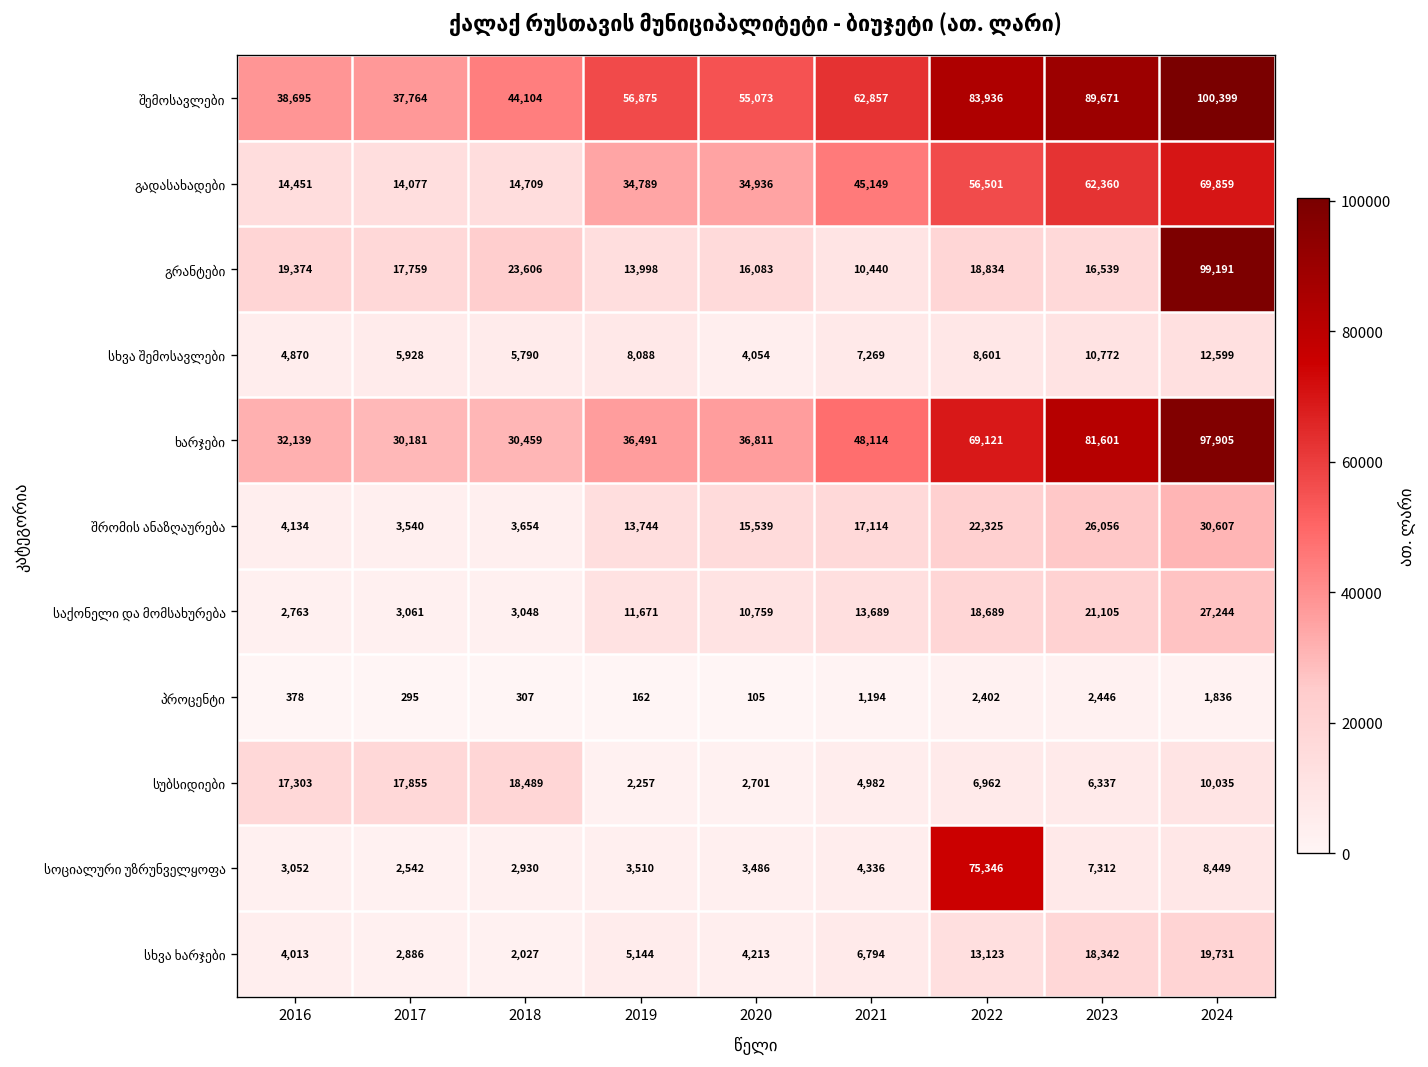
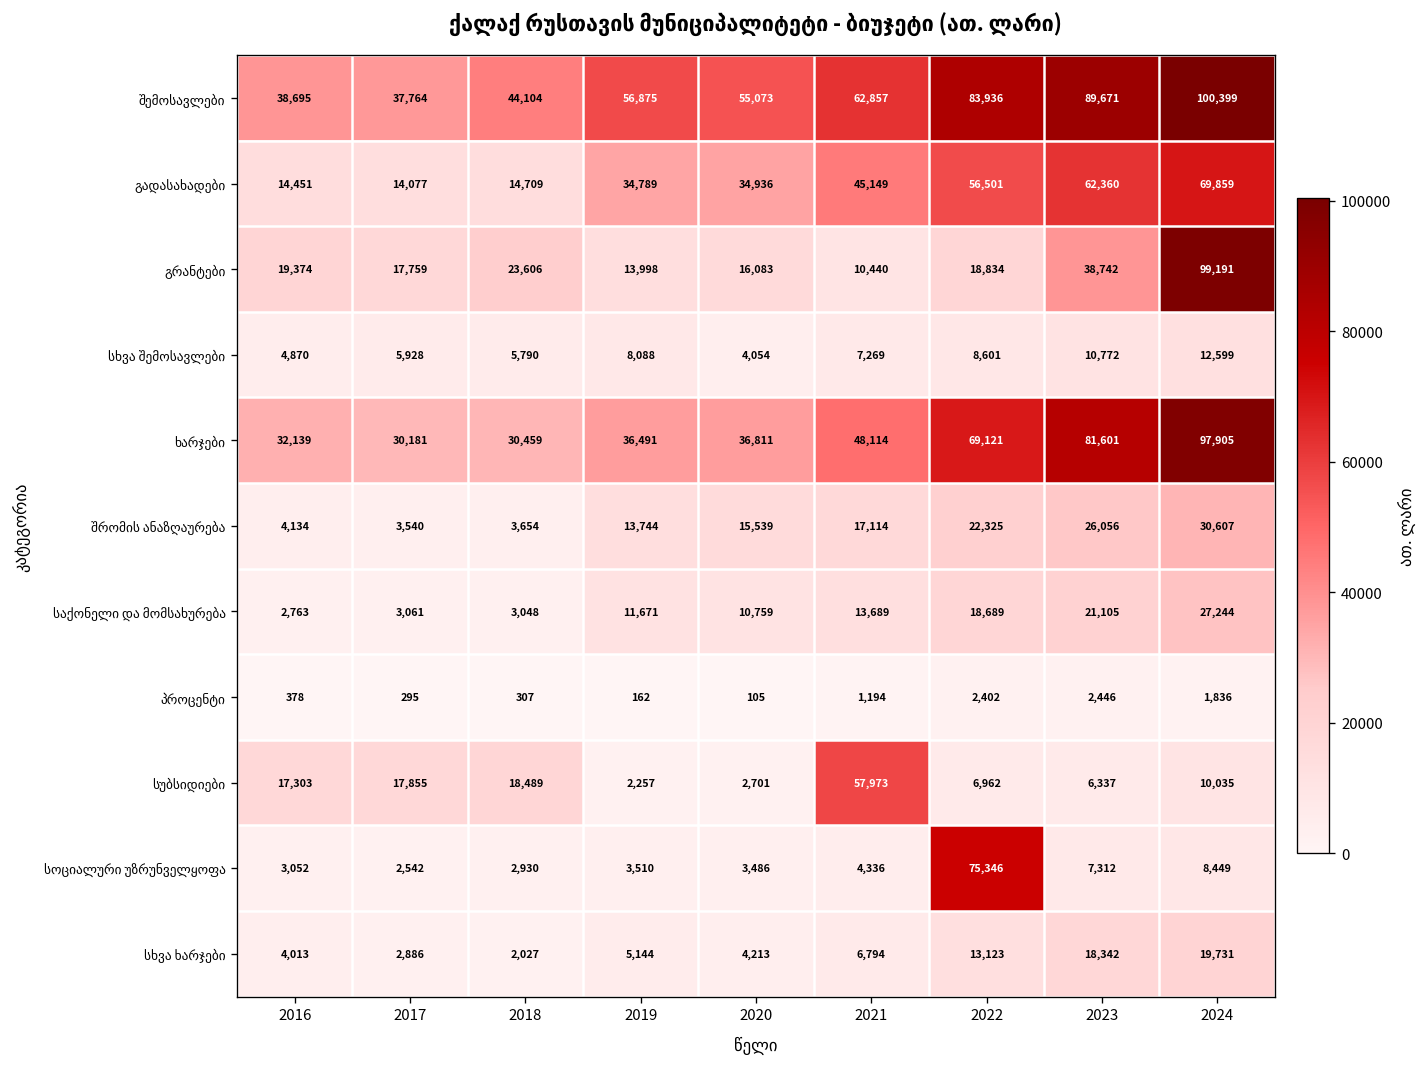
  {
    "შემოსავლები": {
      "2016": "38,695",
      "2017": "37,764",
      "2018": "44,104",
      "2019": "56,875",
      "2020": "55,073",
      "2021": "62,857",
      "2022": "83,936",
      "2023": "89,671",
      "2024": "100,399"
    },
    "გადასახადები": {
      "2016": "14,451",
      "2017": "14,077",
      "2018": "14,709",
      "2019": "34,789",
      "2020": "34,936",
      "2021": "45,149",
      "2022": "56,501",
      "2023": "62,360",
      "2024": "69,859"
    },
    "გრანტები": {
      "2016": "19,374",
      "2017": "17,759",
      "2018": "23,606",
      "2019": "13,998",
      "2020": "16,083",
      "2021": "10,440",
      "2022": "18,834",
-     "2023": "16,539",
+     "2023": "38,742",
      "2024": "99,191"
    },
    "სხვა შემოსავლები": {
      "2016": "4,870",
      "2017": "5,928",
      "2018": "5,790",
      "2019": "8,088",
      "2020": "4,054",
      "2021": "7,269",
      "2022": "8,601",
      "2023": "10,772",
      "2024": "12,599"
    },
    "ხარჯები": {
      "2016": "32,139",
      "2017": "30,181",
      "2018": "30,459",
      "2019": "36,491",
      "2020": "36,811",
      "2021": "48,114",
      "2022": "69,121",
      "2023": "81,601",
      "2024": "97,905"
    },
    "შრომის ანაზღაურება": {
      "2016": "4,134",
      "2017": "3,540",
      "2018": "3,654",
      "2019": "13,744",
      "2020": "15,539",
      "2021": "17,114",
      "2022": "22,325",
      "2023": "26,056",
      "2024": "30,607"
    },
    "საქონელი და მომსახურება": {
      "2016": "2,763",
      "2017": "3,061",
      "2018": "3,048",
      "2019": "11,671",
      "2020": "10,759",
      "2021": "13,689",
      "2022": "18,689",
      "2023": "21,105",
      "2024": "27,244"
    },
    "პროცენტი": {
      "2016": "378",
      "2017": "295",
      "2018": "307",
      "2019": "162",
      "2020": "105",
      "2021": "1,194",
      "2022": "2,402",
      "2023": "2,446",
      "2024": "1,836"
    },
    "სუბსიდიები": {
      "2016": "17,303",
      "2017": "17,855",
      "2018": "18,489",
      "2019": "2,257",
      "2020": "2,701",
-     "2021": "4,982",
+     "2021": "57,973",
      "2022": "6,962",
      "2023": "6,337",
      "2024": "10,035"
    },
    "სოციალური უზრუნველყოფა": {
      "2016": "3,052",
      "2017": "2,542",
      "2018": "2,930",
      "2019": "3,510",
      "2020": "3,486",
      "2021": "4,336",
      "2022": "75,346",
      "2023": "7,312",
      "2024": "8,449"
    },
    "სხვა ხარჯები": {
      "2016": "4,013",
      "2017": "2,886",
      "2018": "2,027",
      "2019": "5,144",
      "2020": "4,213",
      "2021": "6,794",
      "2022": "13,123",
      "2023": "18,342",
      "2024": "19,731"
    }
  }
